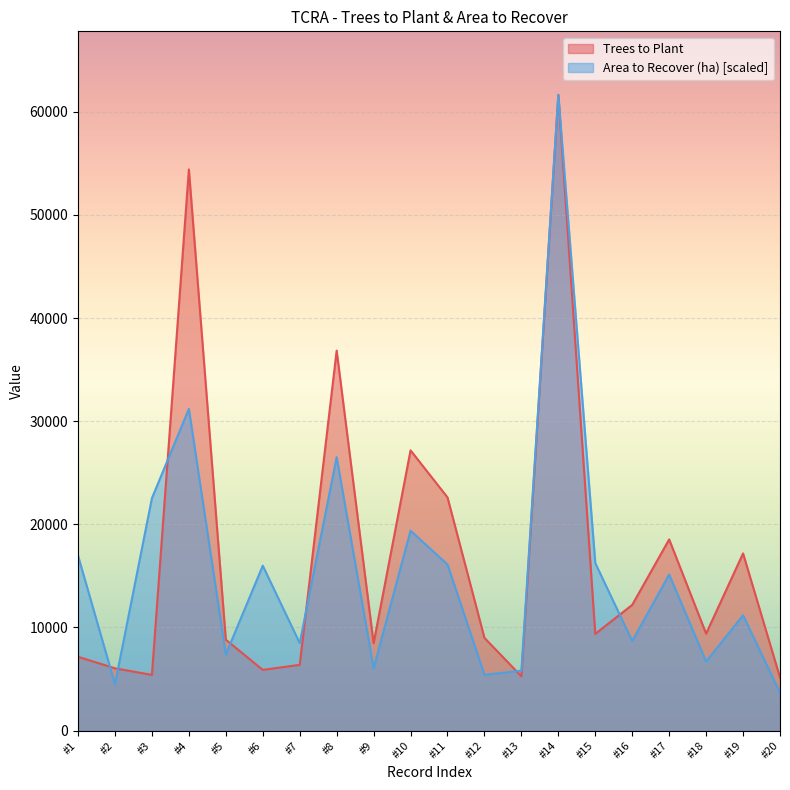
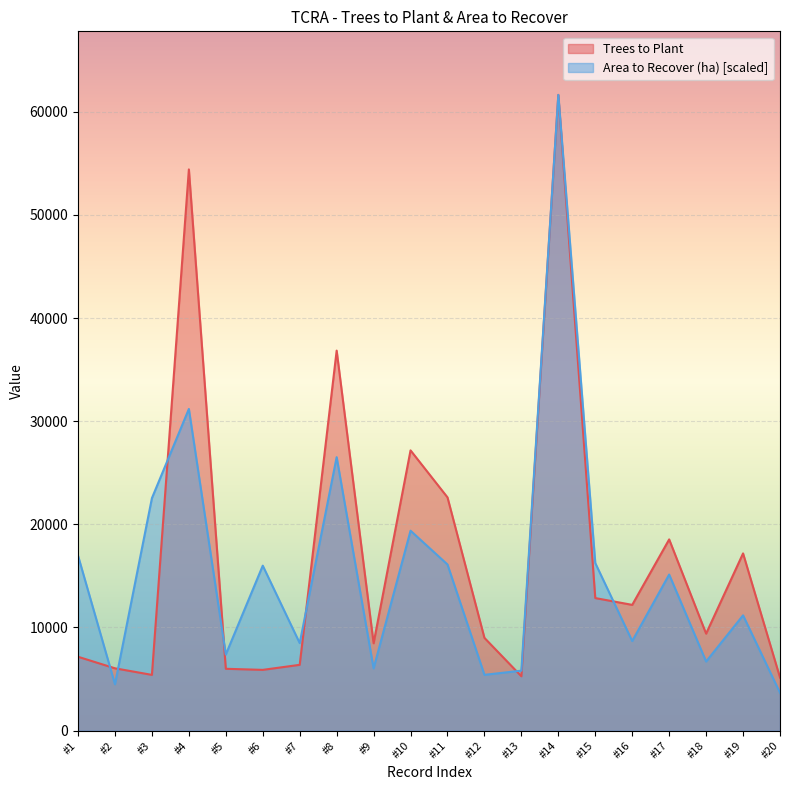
  {
    "Trees to Plant": {
      "#1": 7200,
      "#2": 6000,
      "#3": 5400,
      "#4": 54400,
-     "#5": 8800,
+     "#5": 6000,
      "#6": 5900,
      "#7": 6400,
      "#8": 36800,
      "#9": 8500,
      "#10": 27200,
      "#11": 22600,
      "#12": 9000,
      "#13": 5300,
-     "#15": 9400,
+     "#15": 12800,
      "#16": 12200,
      "#17": 18500,
      "#18": 9400,
      "#19": 17200,
      "#20": 5100
    },
    "Area to Recover (ha) [scaled]": {
      "#1": 17000,
      "#2": 4500,
      "#3": 22500,
      "#4": 31200,
      "#5": 7400,
      "#6": 16000,
      "#7": 8500,
      "#8": 26500,
      "#9": 6000,
      "#10": 19400,
      "#11": 16100,
      "#12": 5400,
      "#13": 5800,
      "#15": 16200,
      "#16": 8700,
      "#17": 15100,
      "#18": 6700,
      "#19": 11200,
      "#20": 3700
    }
  }
